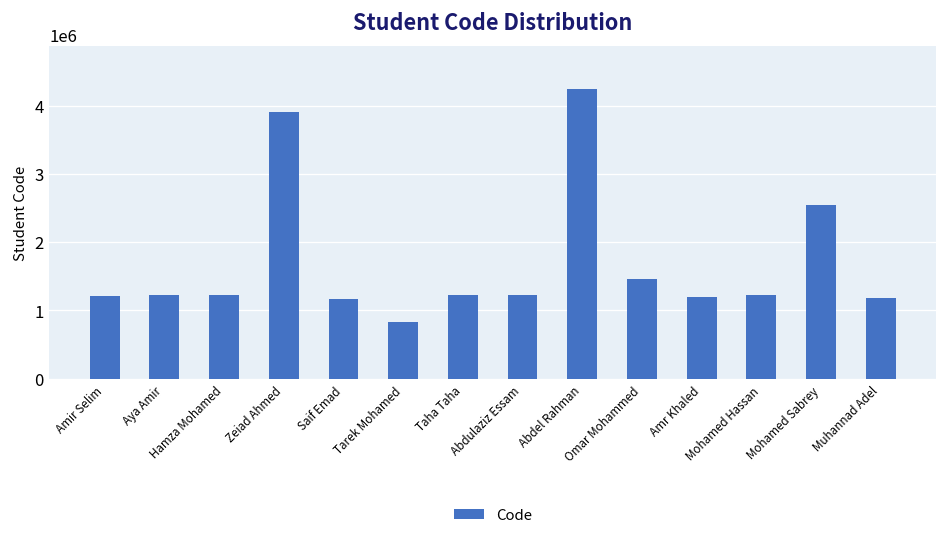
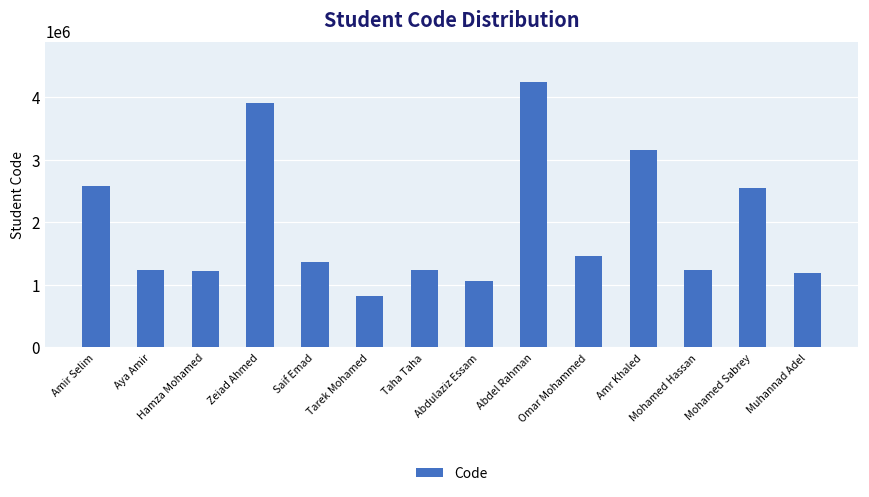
  {
-   "Amir Selim": 1200000,
+   "Amir Selim": 2600000,
    "Aya Amir": 1200000,
    "Hamza Mohamed": 1200000,
    "Zeiad Ahmed": 3900000,
-   "Saif Emad": 1200000,
+   "Saif Emad": 1400000,
    "Tarek Mohamed": 800000,
    "Taha Taha": 1200000,
-   "Abdulaziz Essam": 1200000,
+   "Abdulaziz Essam": 1100000,
    "Abdel Rahman": 4200000,
    "Omar Mohammed": 1500000,
-   "Amr Khaled": 1200000,
+   "Amr Khaled": 3200000,
    "Mohamed Hassan": 1200000,
    "Mohamed Sabrey": 2500000,
    "Muhannad Adel": 1200000
  }
